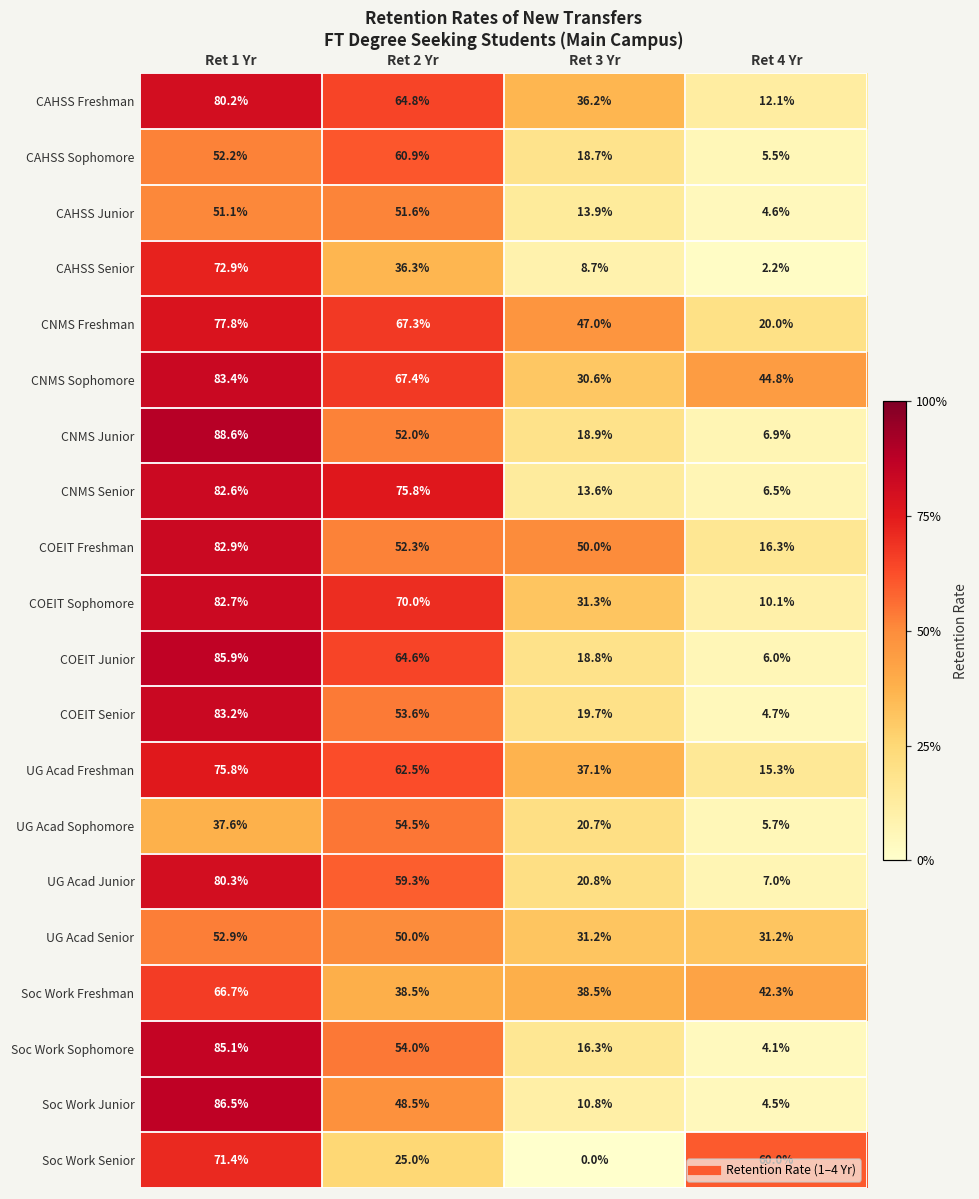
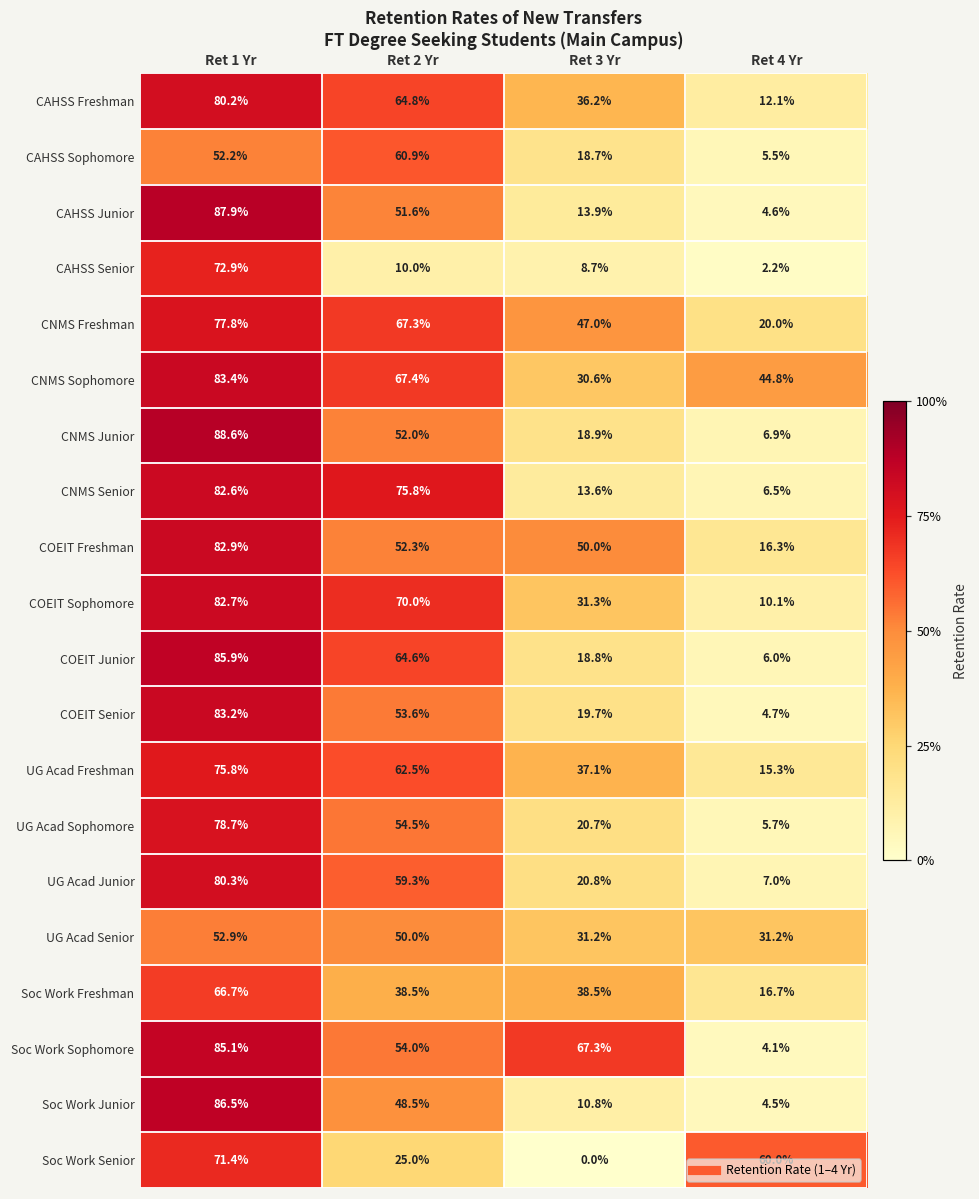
  {
    "CAHSS Freshman": {
      "Ret 1 Yr": "80.2%",
      "Ret 2 Yr": "64.8%",
      "Ret 3 Yr": "36.2%",
      "Ret 4 Yr": "12.1%"
    },
    "CAHSS Sophomore": {
      "Ret 1 Yr": "52.2%",
      "Ret 2 Yr": "60.9%",
      "Ret 3 Yr": "18.7%",
      "Ret 4 Yr": "5.5%"
    },
    "CAHSS Junior": {
-     "Ret 1 Yr": "51.1%",
+     "Ret 1 Yr": "87.9%",
      "Ret 2 Yr": "51.6%",
      "Ret 3 Yr": "13.9%",
      "Ret 4 Yr": "4.6%"
    },
    "CAHSS Senior": {
      "Ret 1 Yr": "72.9%",
-     "Ret 2 Yr": "36.3%",
+     "Ret 2 Yr": "10.0%",
      "Ret 3 Yr": "8.7%",
      "Ret 4 Yr": "2.2%"
    },
    "CNMS Freshman": {
      "Ret 1 Yr": "77.8%",
      "Ret 2 Yr": "67.3%",
      "Ret 3 Yr": "47.0%",
      "Ret 4 Yr": "20.0%"
    },
    "CNMS Sophomore": {
      "Ret 1 Yr": "83.4%",
      "Ret 2 Yr": "67.4%",
      "Ret 3 Yr": "30.6%",
      "Ret 4 Yr": "44.8%"
    },
    "CNMS Junior": {
      "Ret 1 Yr": "88.6%",
      "Ret 2 Yr": "52.0%",
      "Ret 3 Yr": "18.9%",
      "Ret 4 Yr": "6.9%"
    },
    "CNMS Senior": {
      "Ret 1 Yr": "82.6%",
      "Ret 2 Yr": "75.8%",
      "Ret 3 Yr": "13.6%",
      "Ret 4 Yr": "6.5%"
    },
    "COEIT Freshman": {
      "Ret 1 Yr": "82.9%",
      "Ret 2 Yr": "52.3%",
      "Ret 3 Yr": "50.0%",
      "Ret 4 Yr": "16.3%"
    },
    "COEIT Sophomore": {
      "Ret 1 Yr": "82.7%",
      "Ret 2 Yr": "70.0%",
      "Ret 3 Yr": "31.3%",
      "Ret 4 Yr": "10.1%"
    },
    "COEIT Junior": {
      "Ret 1 Yr": "85.9%",
      "Ret 2 Yr": "64.6%",
      "Ret 3 Yr": "18.8%",
      "Ret 4 Yr": "6.0%"
    },
    "COEIT Senior": {
      "Ret 1 Yr": "83.2%",
      "Ret 2 Yr": "53.6%",
      "Ret 3 Yr": "19.7%",
      "Ret 4 Yr": "4.7%"
    },
    "UG Acad Freshman": {
      "Ret 1 Yr": "75.8%",
      "Ret 2 Yr": "62.5%",
      "Ret 3 Yr": "37.1%",
      "Ret 4 Yr": "15.3%"
    },
    "UG Acad Sophomore": {
-     "Ret 1 Yr": "37.6%",
+     "Ret 1 Yr": "78.7%",
      "Ret 2 Yr": "54.5%",
      "Ret 3 Yr": "20.7%",
      "Ret 4 Yr": "5.7%"
    },
    "UG Acad Junior": {
      "Ret 1 Yr": "80.3%",
      "Ret 2 Yr": "59.3%",
      "Ret 3 Yr": "20.8%",
      "Ret 4 Yr": "7.0%"
    },
    "UG Acad Senior": {
      "Ret 1 Yr": "52.9%",
      "Ret 2 Yr": "50.0%",
      "Ret 3 Yr": "31.2%",
      "Ret 4 Yr": "31.2%"
    },
    "Soc Work Freshman": {
      "Ret 1 Yr": "66.7%",
      "Ret 2 Yr": "38.5%",
      "Ret 3 Yr": "38.5%",
-     "Ret 4 Yr": "42.3%"
+     "Ret 4 Yr": "16.7%"
    },
    "Soc Work Sophomore": {
      "Ret 1 Yr": "85.1%",
      "Ret 2 Yr": "54.0%",
-     "Ret 3 Yr": "16.3%",
+     "Ret 3 Yr": "67.3%",
      "Ret 4 Yr": "4.1%"
    },
    "Soc Work Junior": {
      "Ret 1 Yr": "86.5%",
      "Ret 2 Yr": "48.5%",
      "Ret 3 Yr": "10.8%",
      "Ret 4 Yr": "4.5%"
    },
    "Soc Work Senior": {
      "Ret 1 Yr": "71.4%",
      "Ret 2 Yr": "25.0%",
      "Ret 3 Yr": "0.0%"
    }
  }
